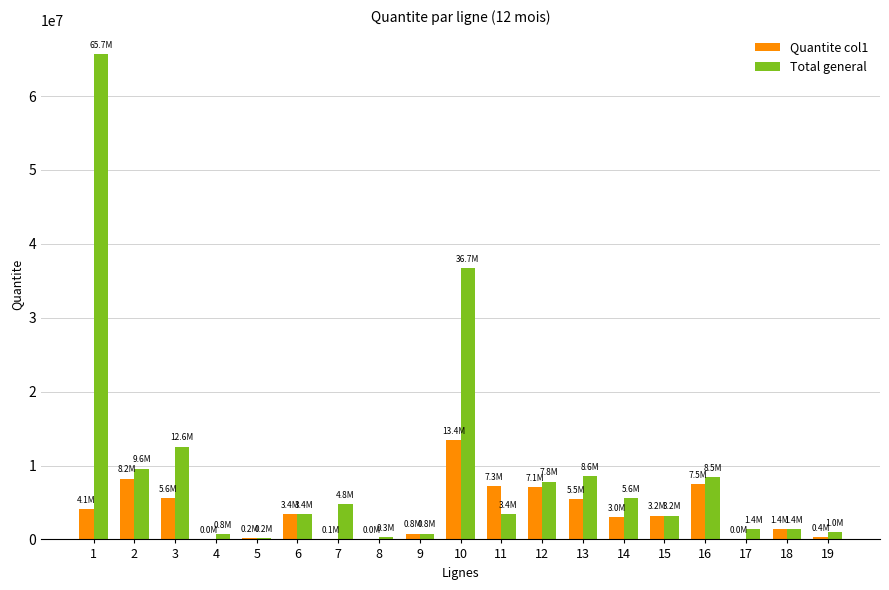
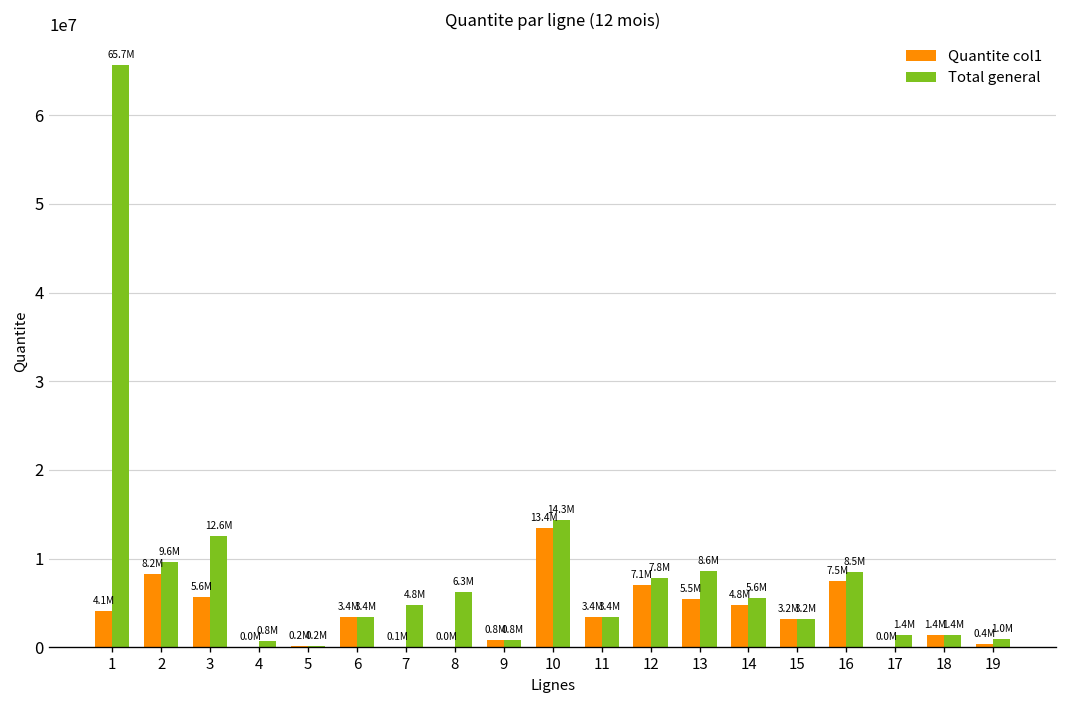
  {
    "Quantite col1": {
      "1": "4.1M",
      "2": "8.2M",
      "3": "5.6M",
      "7": "0.1M",
      "10": "13.4M",
-     "11": "7.3M",
+     "11": "3.4M",
      "12": "7.1M",
      "13": "5.5M",
-     "14": "3.0M",
+     "14": "4.8M",
      "16": "7.5M",
      "19": "0.4M"
    },
    "Total general": {
      "1": "65.7M",
      "2": "9.6M",
      "3": "12.6M",
      "4": "0.8M",
      "7": "4.8M",
-     "8": "0.3M",
-     "10": "36.7M",
+     "8": "6.3M",
+     "10": "14.3M",
      "11": "3.4M",
      "12": "7.8M",
      "13": "8.6M",
      "14": "5.6M",
      "16": "8.5M",
      "17": "1.4M",
      "19": "1.0M"
    }
  }
